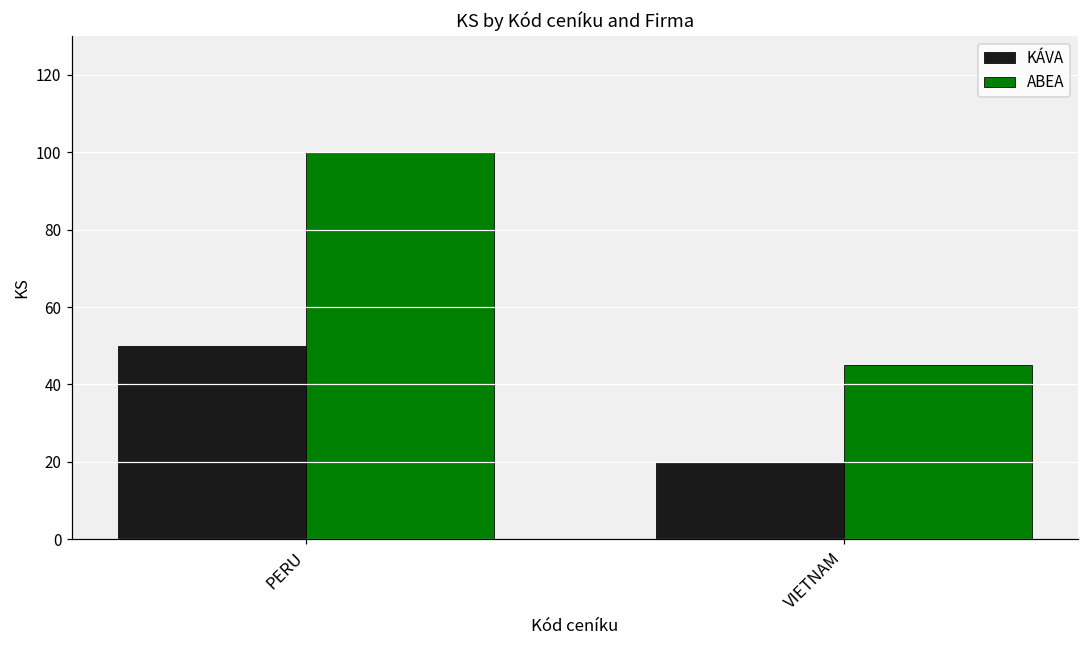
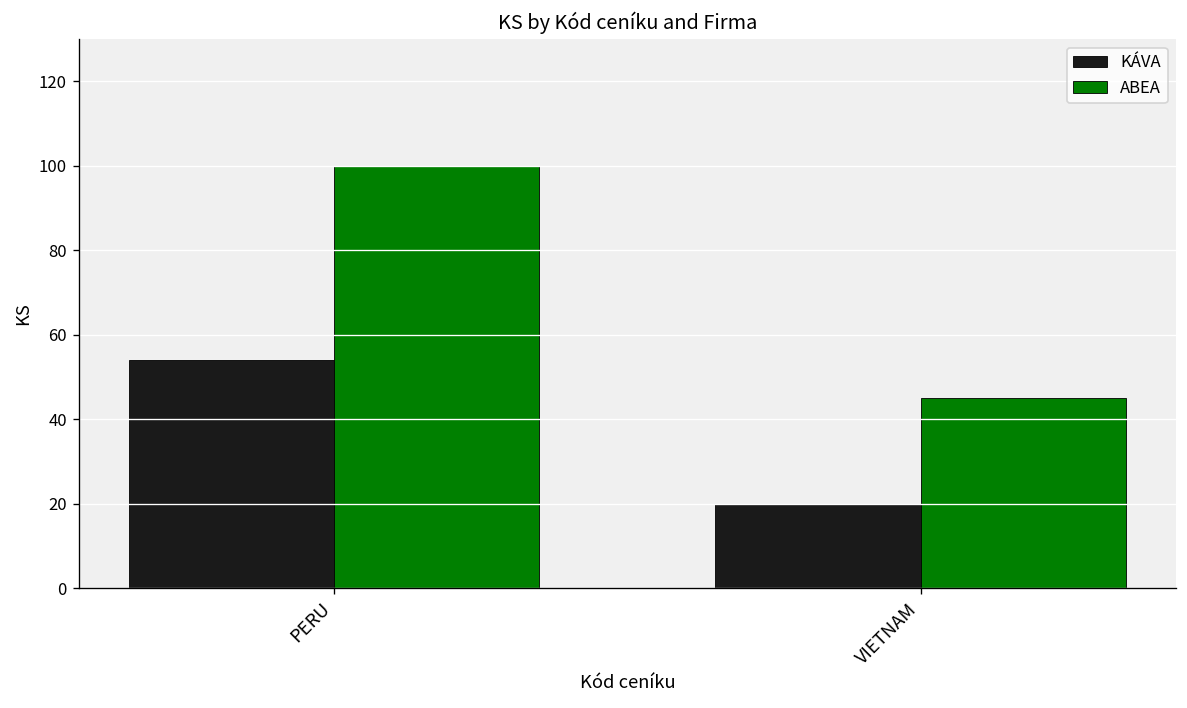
  {
    "KÁVA": {
-     "PERU": 50,
+     "PERU": 54,
      "VIETNAM": 20
    },
    "ABEA": {
      "PERU": 100,
      "VIETNAM": 45
    }
  }
